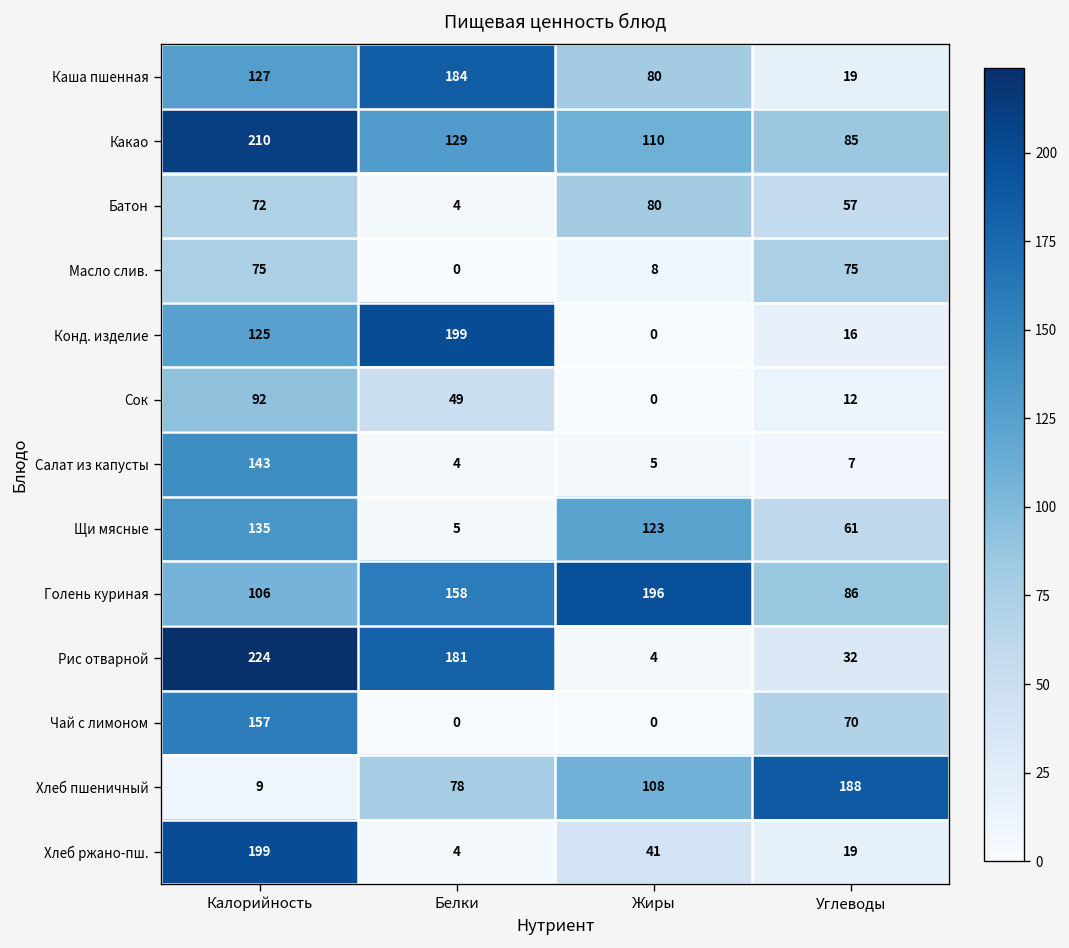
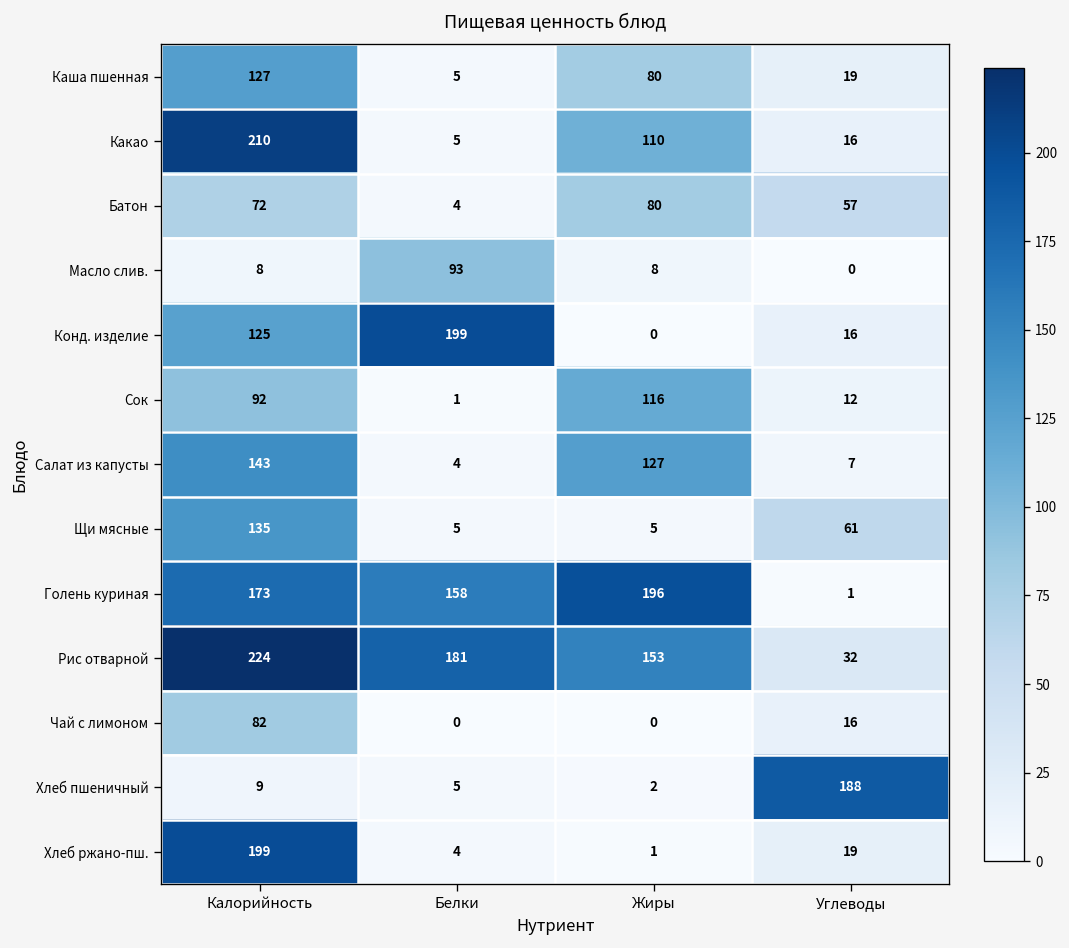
  {
    "Каша пшенная": {
      "Калорийность": 127,
-     "Белки": 184,
+     "Белки": 5,
      "Жиры": 80,
      "Углеводы": 19
    },
    "Какао": {
      "Калорийность": 210,
-     "Белки": 129,
+     "Белки": 5,
      "Жиры": 110,
-     "Углеводы": 85
+     "Углеводы": 16
    },
    "Батон": {
      "Калорийность": 72,
      "Белки": 4,
      "Жиры": 80,
      "Углеводы": 57
    },
    "Масло слив.": {
-     "Калорийность": 75,
-     "Белки": 0,
+     "Калорийность": 8,
+     "Белки": 93,
      "Жиры": 8,
-     "Углеводы": 75
+     "Углеводы": 0
    },
    "Конд. изделие": {
      "Калорийность": 125,
      "Белки": 199,
      "Жиры": 0,
      "Углеводы": 16
    },
    "Сок": {
      "Калорийность": 92,
-     "Белки": 49,
-     "Жиры": 0,
+     "Белки": 1,
+     "Жиры": 116,
      "Углеводы": 12
    },
    "Салат из капусты": {
      "Калорийность": 143,
      "Белки": 4,
-     "Жиры": 5,
+     "Жиры": 127,
      "Углеводы": 7
    },
    "Щи мясные": {
      "Калорийность": 135,
      "Белки": 5,
-     "Жиры": 123,
+     "Жиры": 5,
      "Углеводы": 61
    },
    "Голень куриная": {
-     "Калорийность": 106,
+     "Калорийность": 173,
      "Белки": 158,
      "Жиры": 196,
-     "Углеводы": 86
+     "Углеводы": 1
    },
    "Рис отварной": {
      "Калорийность": 224,
      "Белки": 181,
-     "Жиры": 4,
+     "Жиры": 153,
      "Углеводы": 32
    },
    "Чай с лимоном": {
-     "Калорийность": 157,
+     "Калорийность": 82,
      "Белки": 0,
      "Жиры": 0,
-     "Углеводы": 70
+     "Углеводы": 16
    },
    "Хлеб пшеничный": {
      "Калорийность": 9,
-     "Белки": 78,
-     "Жиры": 108,
+     "Белки": 5,
+     "Жиры": 2,
      "Углеводы": 188
    },
    "Хлеб ржано-пш.": {
      "Калорийность": 199,
      "Белки": 4,
-     "Жиры": 41,
+     "Жиры": 1,
      "Углеводы": 19
    }
  }
